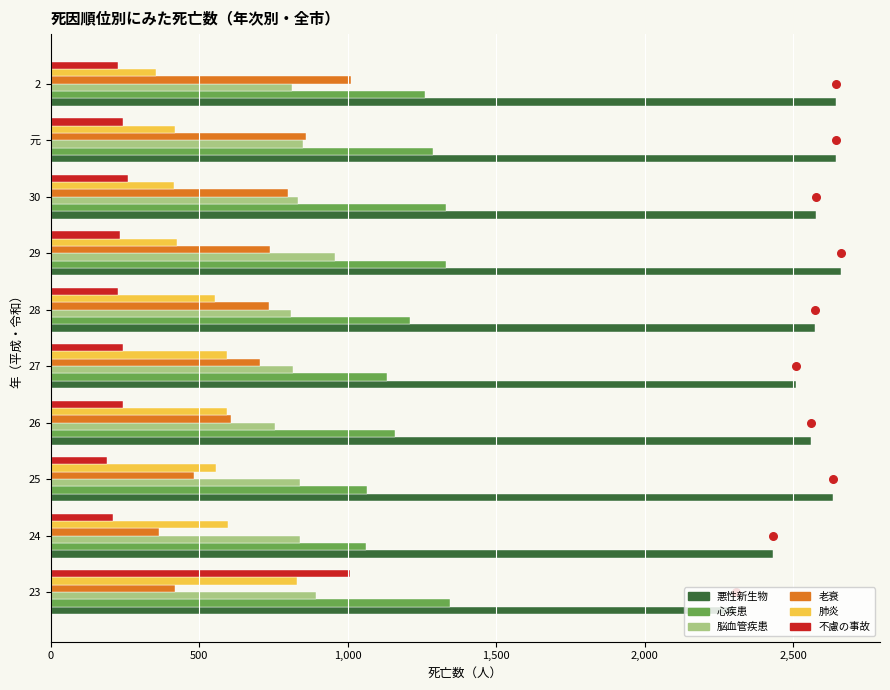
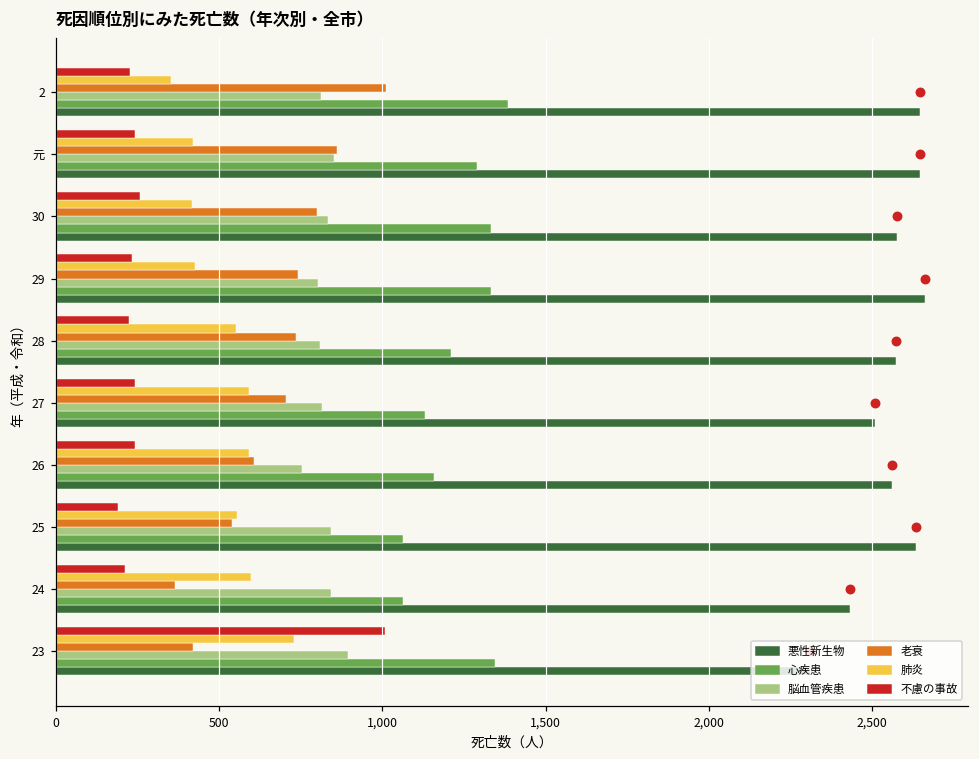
  {
    "悪性新生物": {
      "2": "2,650",
      "元": "2,650",
      "30": "2,580",
      "29": "2,660",
      "28": "2,570",
      "27": "2,510",
      "26": "2,560",
      "25": "2,630",
      "24": "2,430"
    },
    "心疾患": {
-     "2": "1,260",
+     "2": "1,380",
      "元": "1,290",
      "30": "1,330",
      "29": "1,330",
      "28": "1,210",
      "27": "1,130",
      "26": "1,160",
      "25": "1,060",
      "24": "1,060",
      "23": "1,350"
    },
    "脳血管疾患": {
      "2": "810",
      "元": "850",
      "30": "830",
-     "29": "960",
+     "29": "800",
      "28": "810",
      "27": "820",
      "26": "760",
      "25": "840",
      "24": "840",
      "23": "890"
    },
    "老衰": {
      "2": "1,010",
      "元": "860",
      "30": "800",
      "29": "740",
      "28": "740",
      "27": "700",
      "26": "610",
-     "25": "480",
+     "25": "540",
      "24": "360",
      "23": "420"
    },
    "肺炎": {
      "2": "350",
      "元": "420",
      "30": "420",
      "29": "430",
      "28": "550",
      "27": "590",
      "26": "590",
      "25": "560",
      "24": "600",
-     "23": "830"
+     "23": "730"
    }
  }
